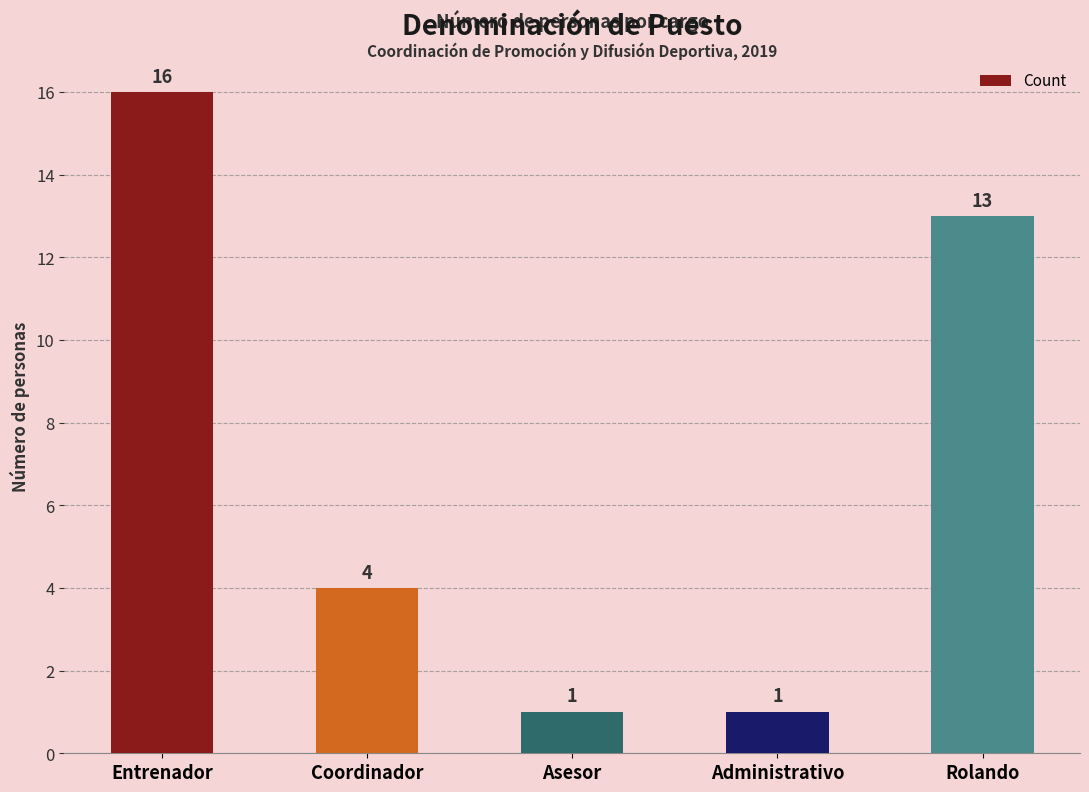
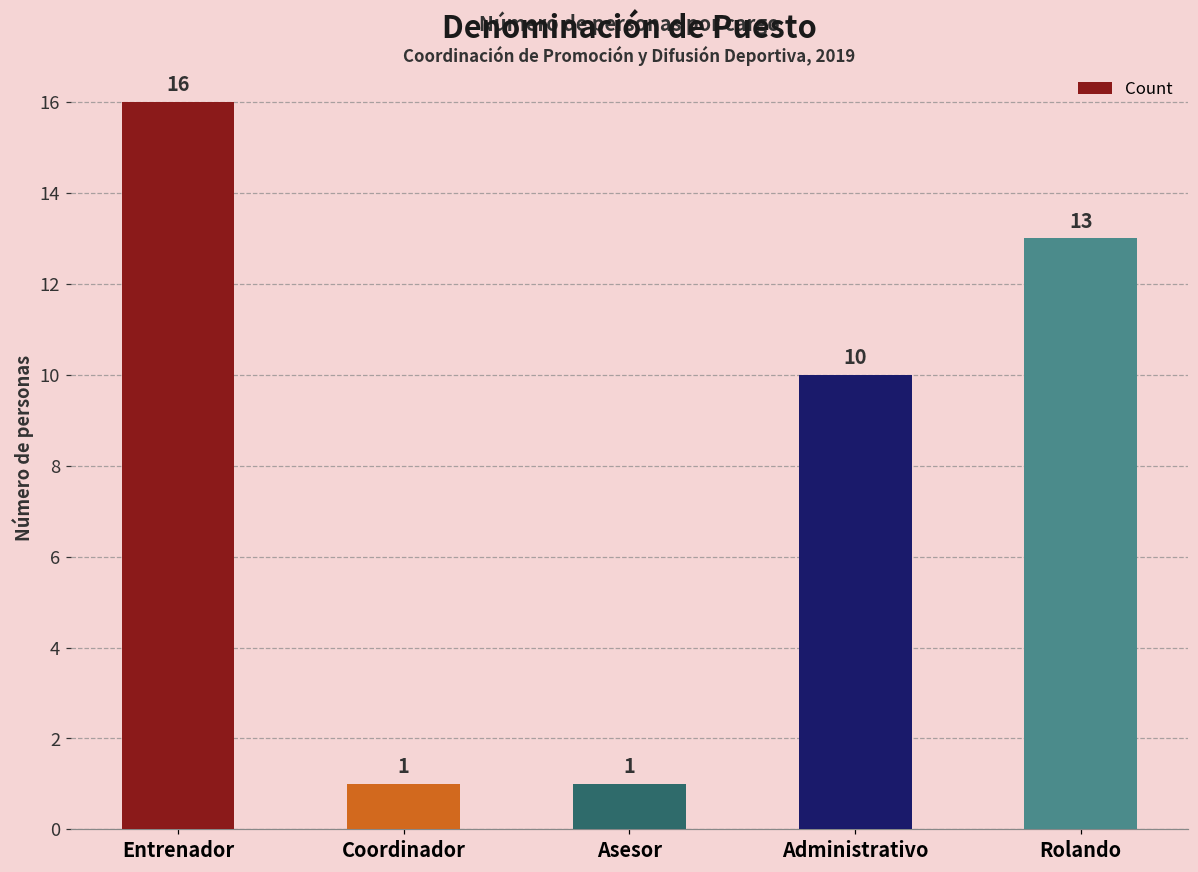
  {
    "Entrenador": 16,
-   "Coordinador": 4,
+   "Coordinador": 1,
    "Asesor": 1,
-   "Administrativo": 1,
+   "Administrativo": 10,
    "Rolando": 13
  }
